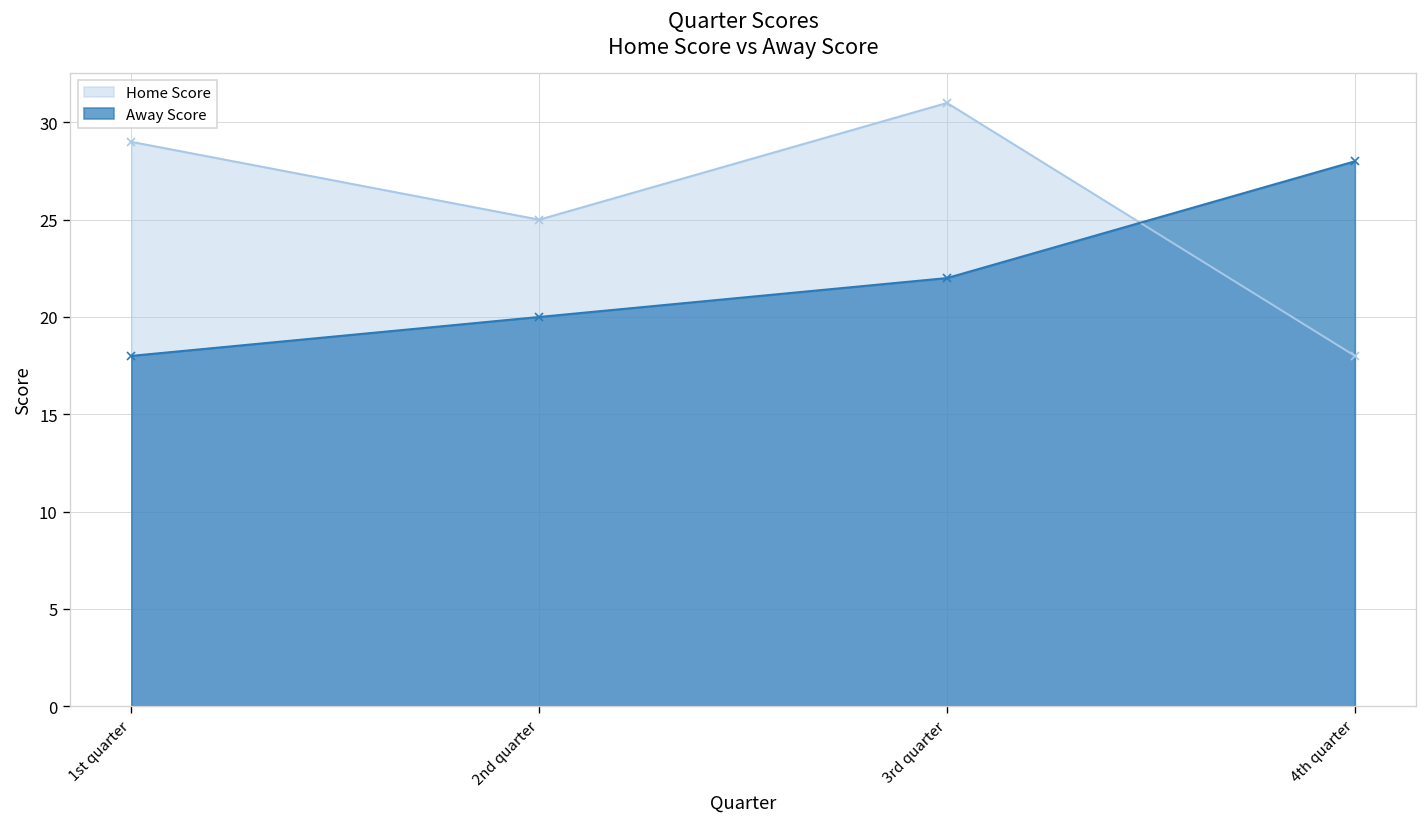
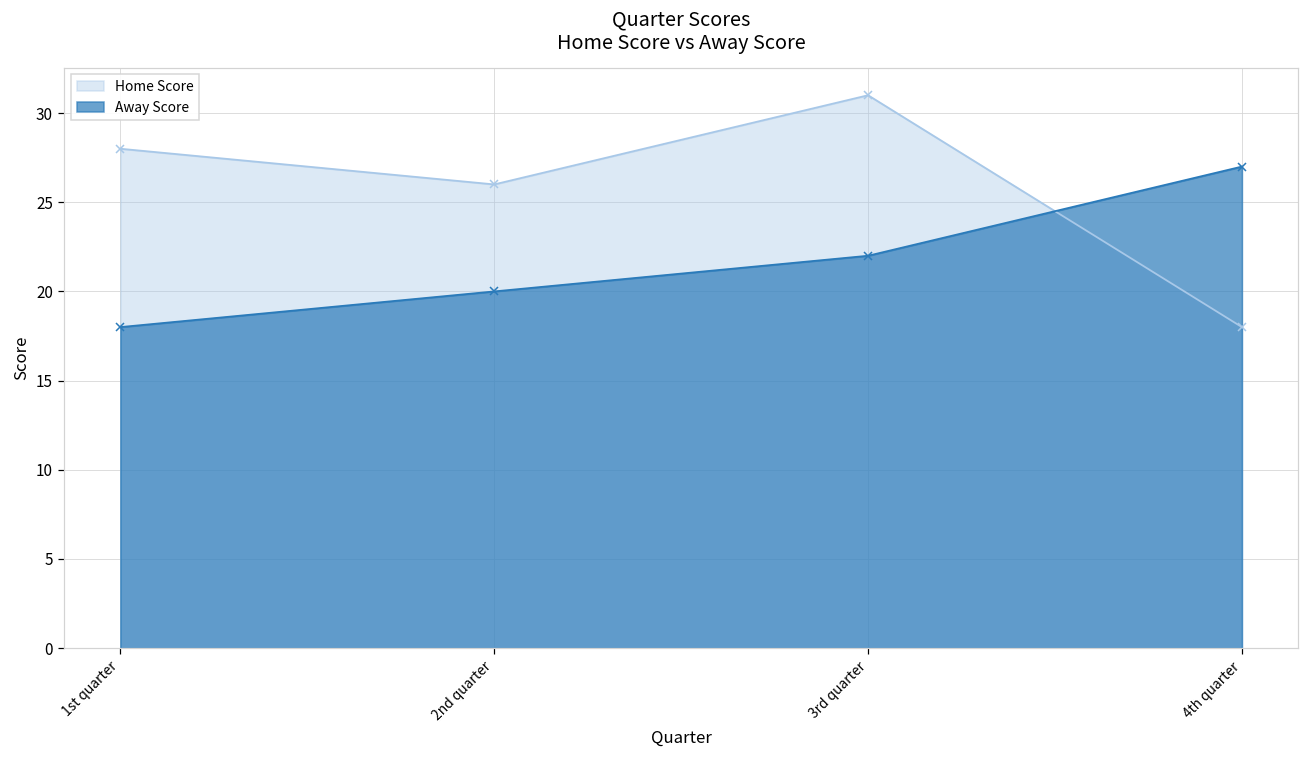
  {
    "Home Score": {
-     "1st quarter": 29,
-     "2nd quarter": 25,
+     "1st quarter": 28,
+     "2nd quarter": 26,
      "3rd quarter": 31,
      "4th quarter": 18
    },
    "Away Score": {
      "1st quarter": 18,
      "2nd quarter": 20,
      "3rd quarter": 22,
-     "4th quarter": 28
+     "4th quarter": 27
    }
  }
